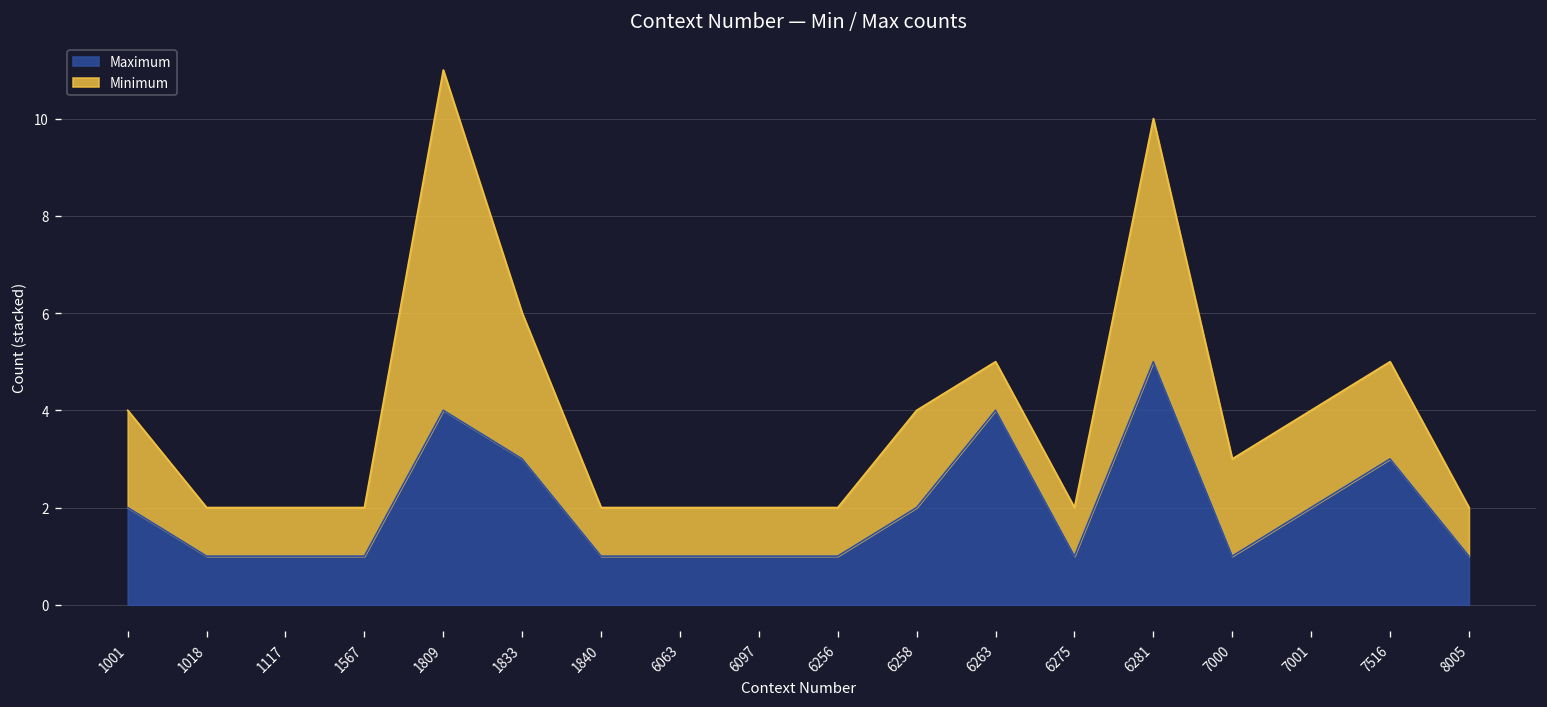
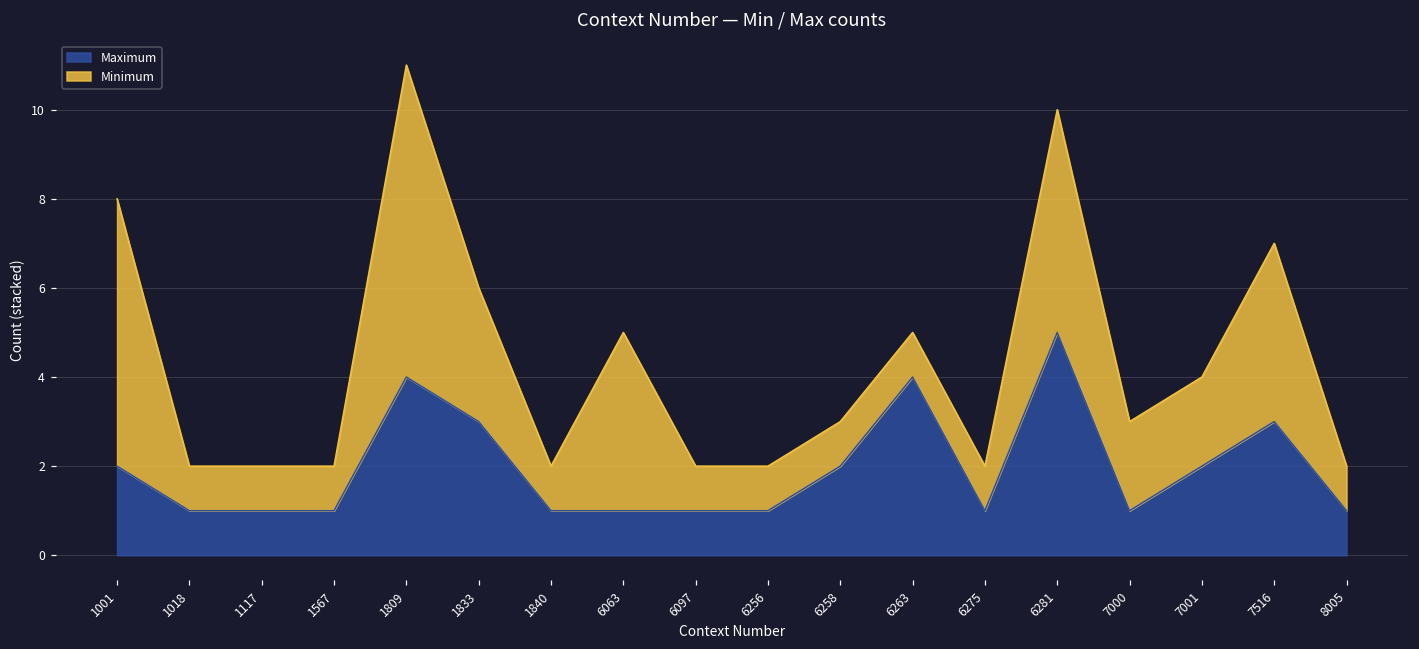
  {
    "Maximum": {
      "1001": 2,
      "1018": 1,
      "1117": 1,
      "1567": 1,
      "1809": 4,
      "1833": 3,
      "1840": 1,
      "6063": 1,
      "6097": 1,
      "6256": 1,
      "6258": 2,
      "6263": 4,
      "6275": 1,
      "6281": 5,
      "7000": 1,
      "7001": 2,
      "7516": 3,
      "8005": 1
    },
    "Minimum": {
-     "1001": 2,
+     "1001": 6,
      "1018": 1,
      "1117": 1,
      "1567": 1,
      "1809": 7,
      "1833": 3,
      "1840": 1,
-     "6063": 1,
+     "6063": 4,
      "6097": 1,
      "6256": 1,
-     "6258": 2,
+     "6258": 1,
      "6263": 1,
      "6275": 1,
      "6281": 5,
      "7000": 2,
      "7001": 2,
-     "7516": 2,
+     "7516": 4,
      "8005": 1
    }
  }
